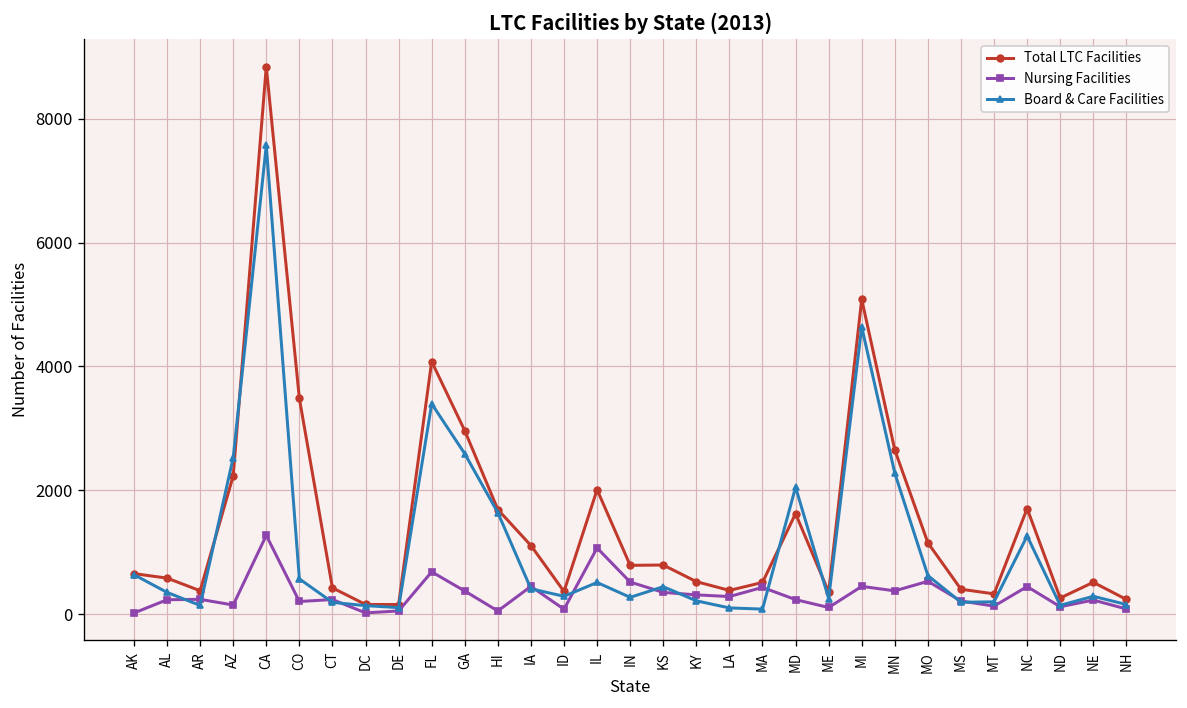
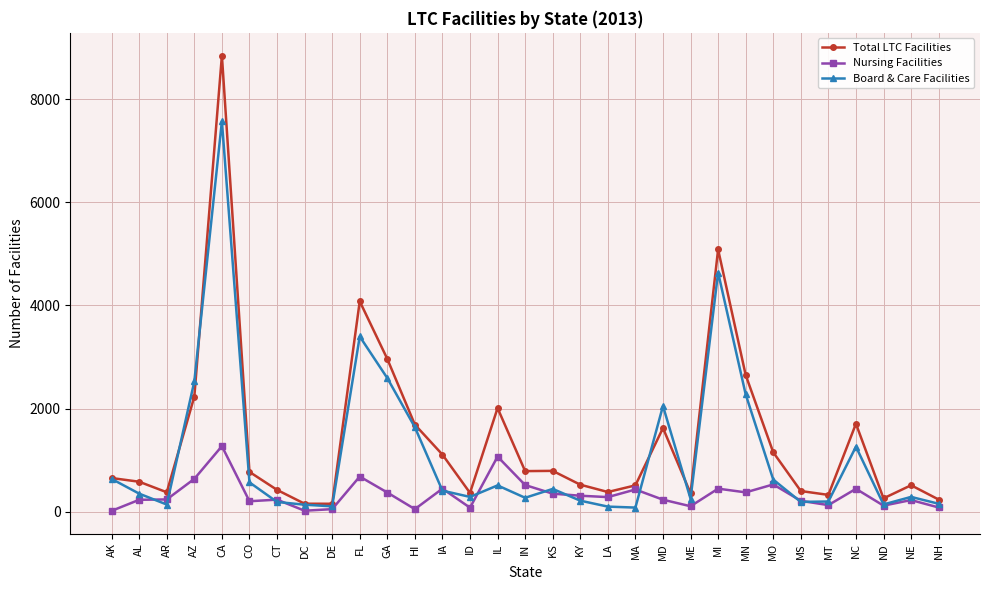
  {
    "Total LTC Facilities": {
      "AL": 600,
      "AR": 400,
      "AZ": 2200,
      "CA": 8800,
-     "CO": 3500,
+     "CO": 800,
      "CT": 400,
      "FL": 4100,
      "GA": 3000,
      "HI": 1700,
      "IA": 1100,
      "ID": 400,
      "IL": 2000,
      "IN": 800,
      "KS": 800,
      "KY": 500,
      "LA": 400,
      "MA": 500,
      "MD": 1600,
      "ME": 400,
      "MI": 5100,
      "MN": 2700,
      "MO": 1200,
      "MS": 400,
      "MT": 300,
      "NC": 1700,
      "ND": 300,
      "NE": 500,
      "NH": 200
    },
    "Nursing Facilities": {
      "AK": 0,
      "AL": 200,
      "AR": 200,
-     "AZ": 100,
+     "AZ": 600,
      "CA": 1300,
      "CO": 200,
      "DC": 0,
      "DE": 100,
      "FL": 700,
      "GA": 400,
      "HI": 100,
      "ID": 100,
      "IL": 1100,
      "IN": 500,
      "KS": 400,
      "KY": 300,
      "LA": 300,
      "MA": 400,
      "MD": 200,
      "ME": 100,
      "MI": 400,
      "MN": 400,
      "MO": 500,
      "MT": 100,
      "NC": 400,
      "NE": 200,
      "NH": 100
    },
    "Board & Care Facilities": {
      "AL": 400,
      "AR": 100,
      "AZ": 2500,
      "CA": 7600,
      "CO": 600,
      "FL": 3400,
      "GA": 2600,
      "HI": 1600,
      "ID": 300,
      "IL": 500,
      "IN": 300,
      "KS": 400,
      "KY": 200,
      "LA": 100,
      "MA": 100,
      "MD": 2100,
      "ME": 300,
      "MI": 4600,
      "MN": 2300,
      "MO": 600,
      "MT": 200,
      "NC": 1300,
      "NE": 300,
      "NH": 200
    }
  }
